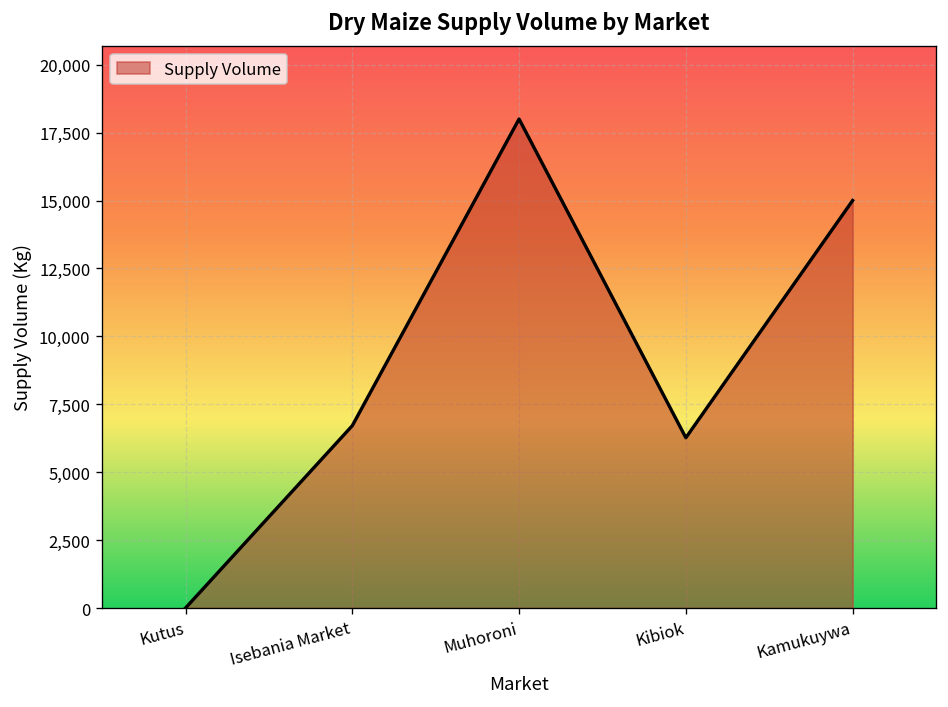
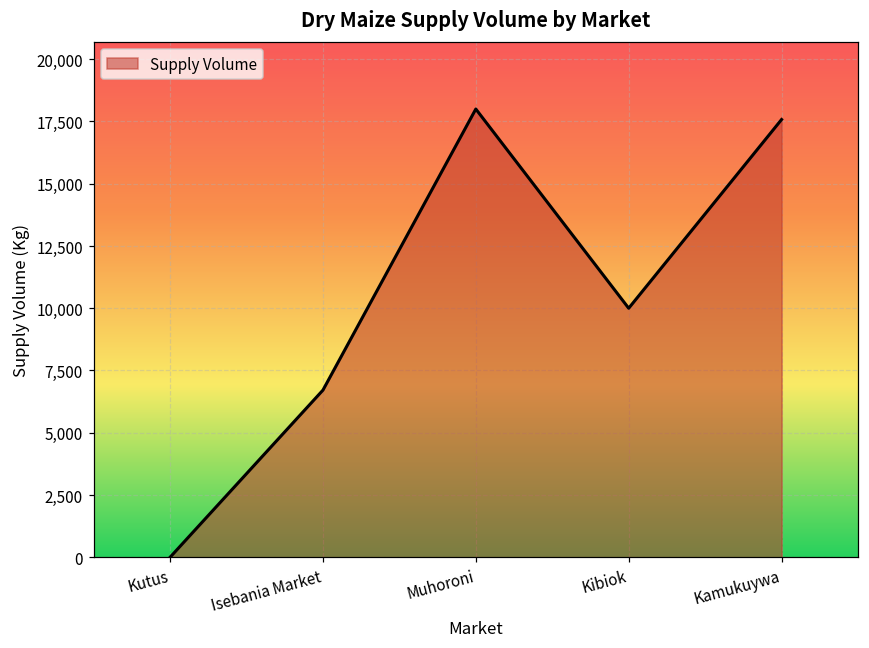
  {
    "Kutus": "0",
    "Isebania Market": "6,700",
    "Muhoroni": "18,000",
-   "Kibiok": "6,300",
-   "Kamukuywa": "15,000"
+   "Kibiok": "10,000",
+   "Kamukuywa": "17,600"
  }
